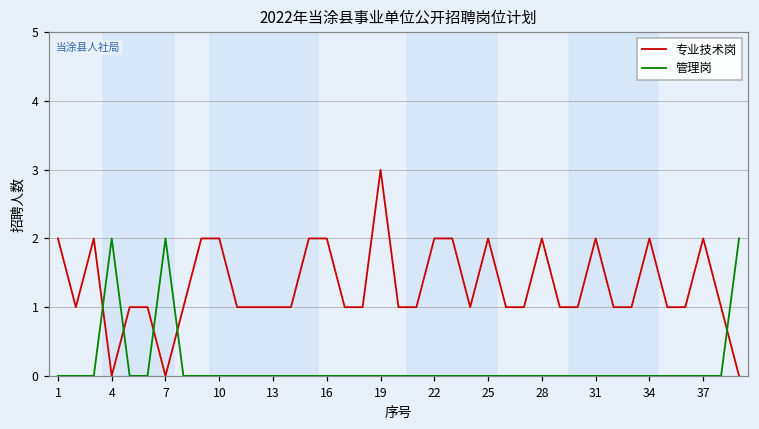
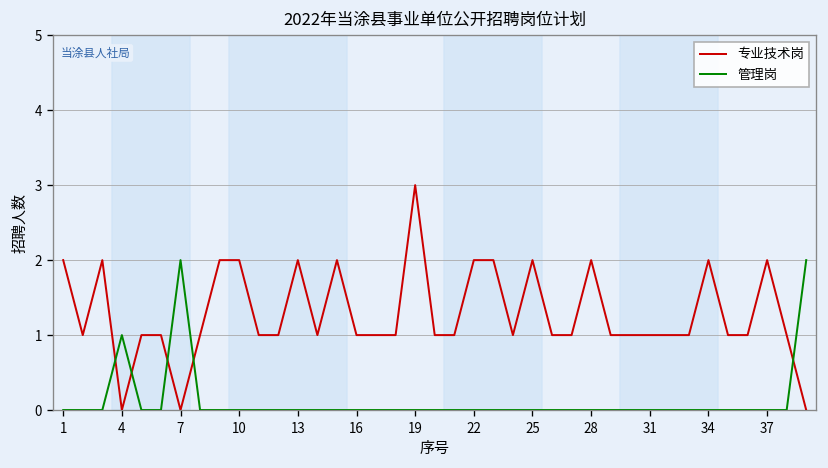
  {
    "专业技术岗": {
      "1": 2,
      "4": 0,
      "7": 0,
      "10": 2,
-     "13": 1,
-     "16": 2,
+     "13": 2,
+     "16": 1,
      "19": 3,
      "22": 2,
      "25": 2,
      "28": 2,
-     "31": 2,
+     "31": 1,
      "34": 2,
      "37": 2
    },
    "管理岗": {
      "1": 0,
-     "4": 2,
+     "4": 1,
      "7": 2,
      "10": 0,
      "13": 0,
      "16": 0,
      "19": 0,
      "22": 0,
      "25": 0,
      "28": 0,
      "31": 0,
      "34": 0,
      "37": 0
    }
  }
